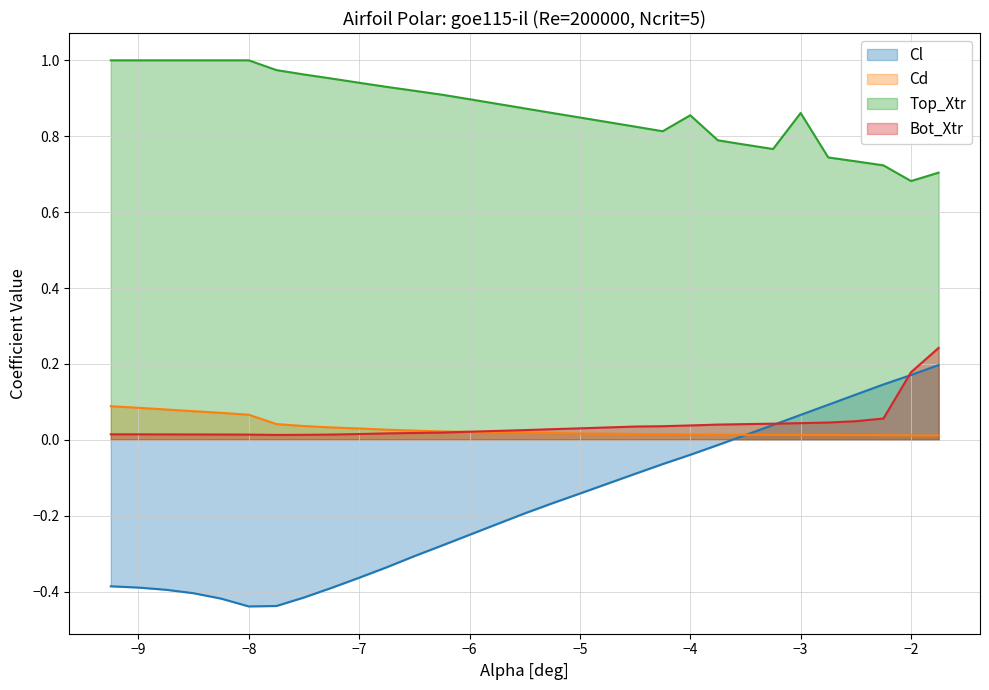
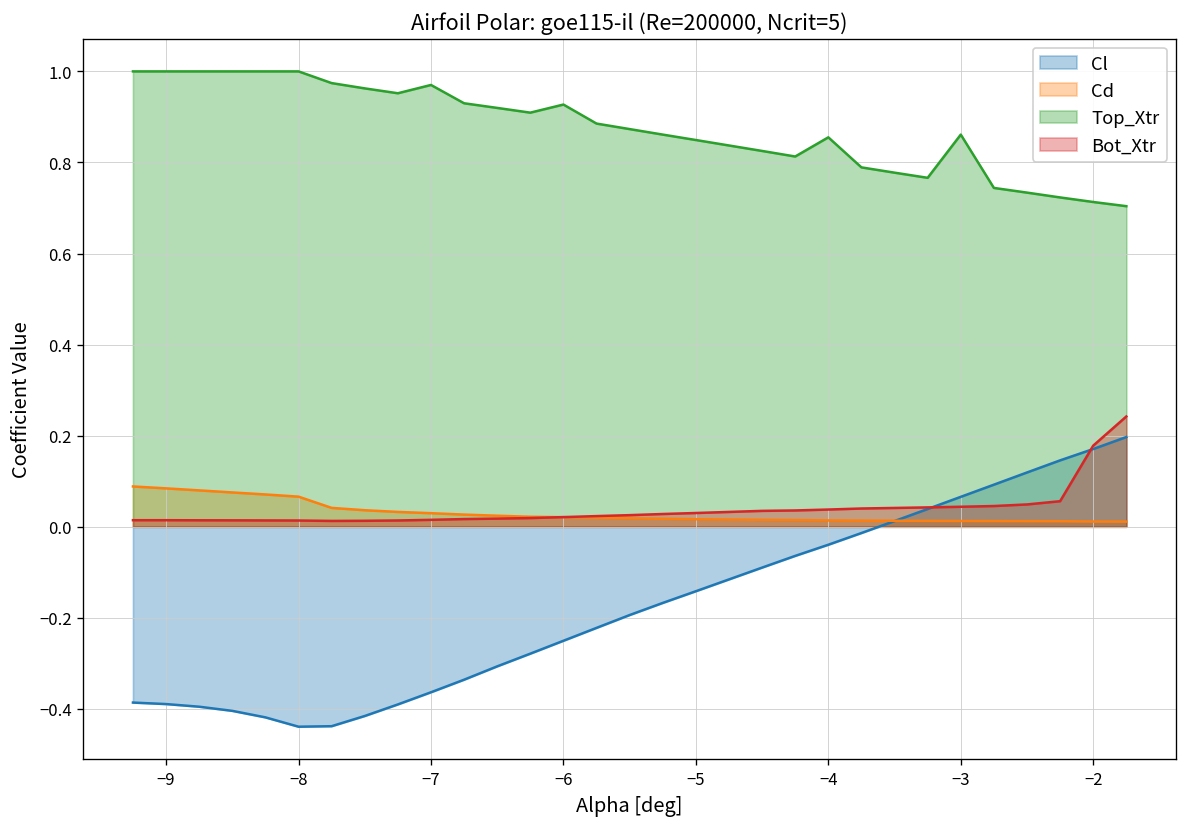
  {
    "Top_Xtr": {
      "−9": 1.00,
      "−8": 1.00,
-     "−7": 0.94,
-     "−6": 0.90,
+     "−7": 0.97,
+     "−6": 0.93,
      "−5": 0.85,
      "−4": 0.86,
      "−3": 0.86,
-     "−2": 0.68
+     "−2": 0.71
    }
  }
